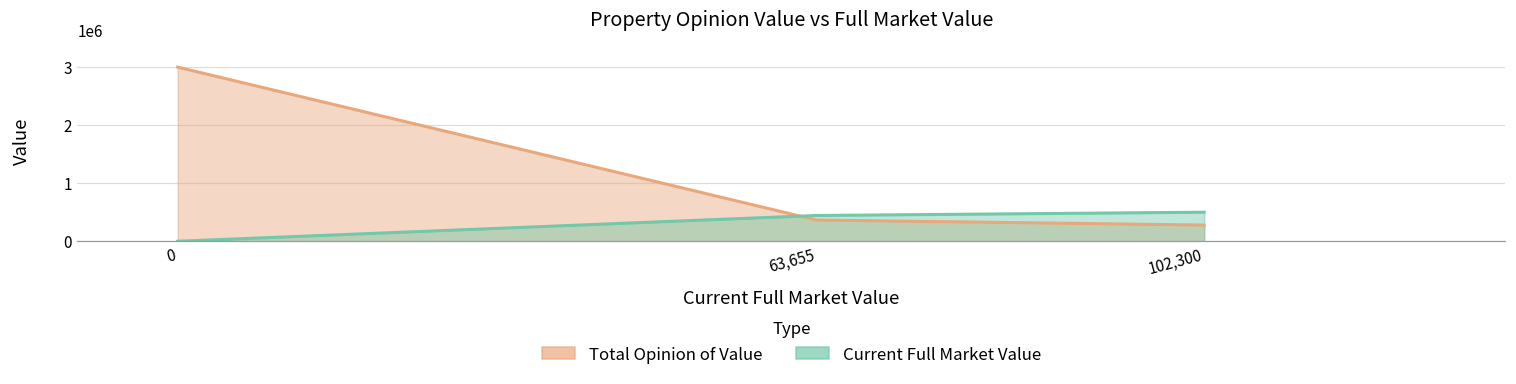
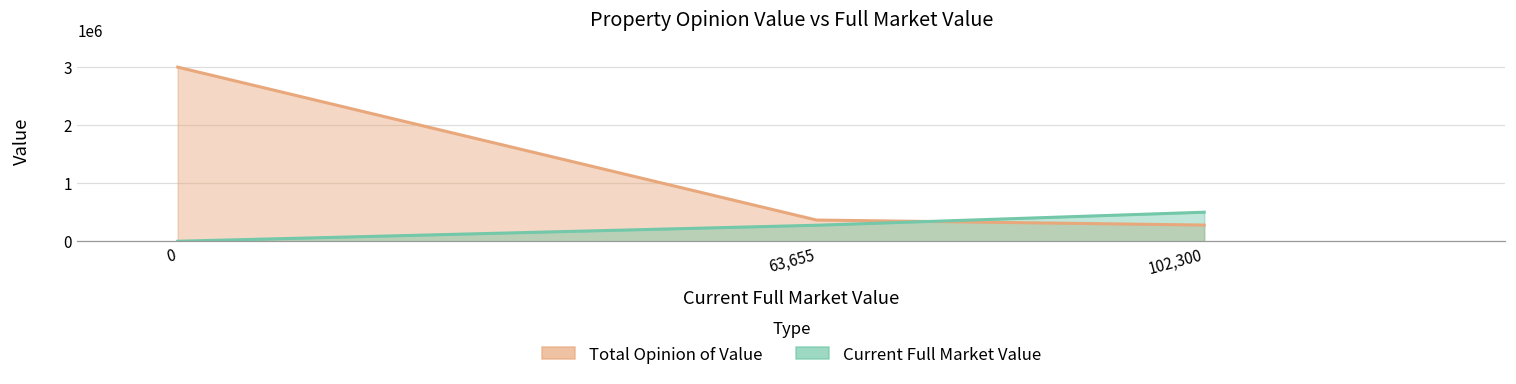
  {
    "Total Opinion of Value": {
      "0": 3000000,
      "63,655": 400000,
      "102,300": 300000
    },
    "Current Full Market Value": {
      "0": 0,
-     "63,655": 400000,
+     "63,655": 300000,
      "102,300": 500000
    }
  }
